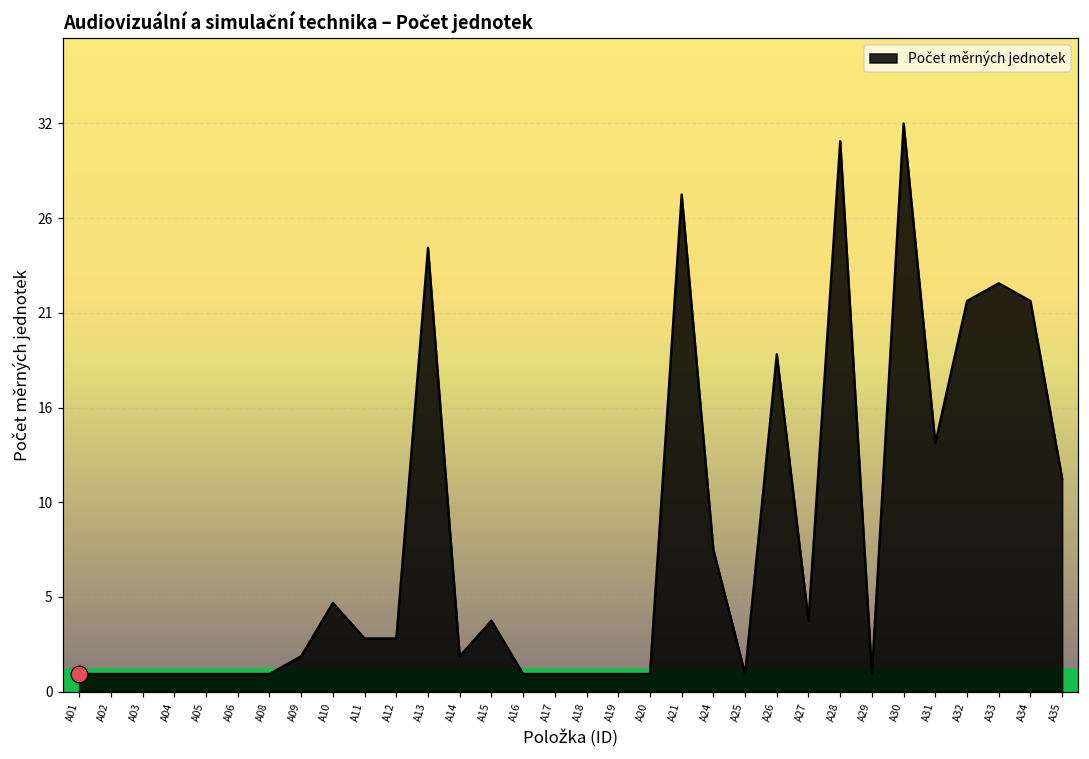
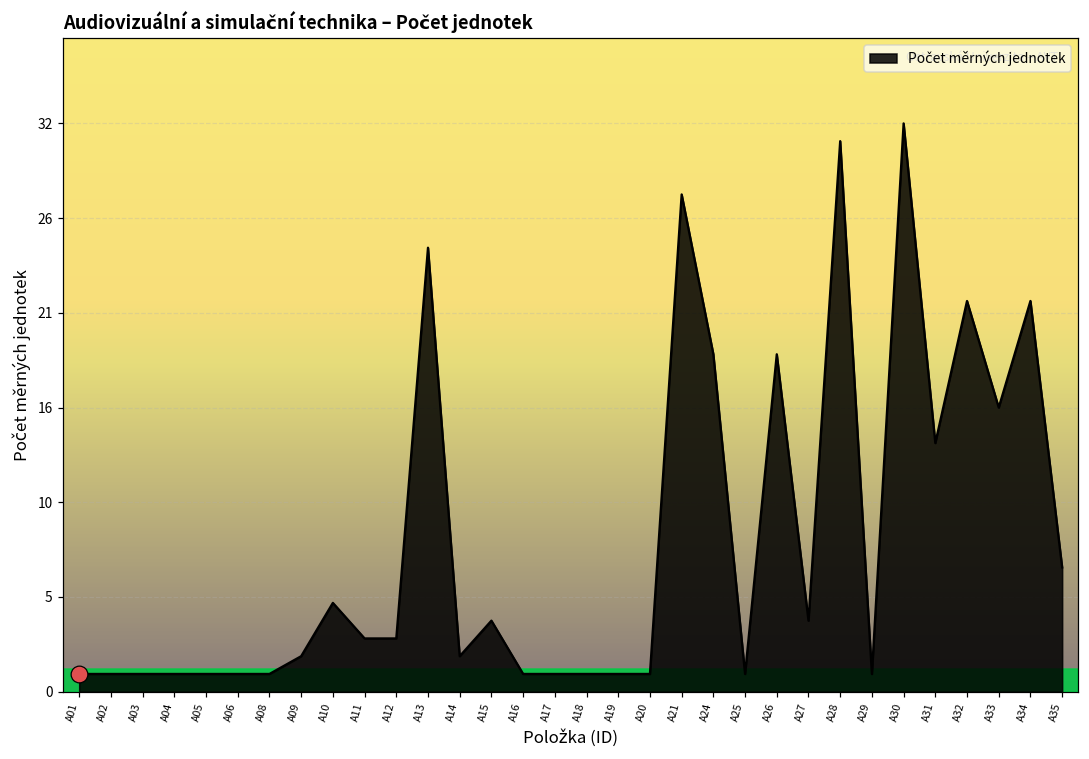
  {
    "Počet měrných jednotek": {
      "A09": 2,
      "A10": 5,
      "A11": 3,
      "A12": 3,
      "A13": 25,
      "A14": 2,
      "A15": 4,
      "A21": 28,
-     "A24": 8,
+     "A24": 19,
      "A26": 19,
      "A27": 4,
      "A28": 31,
      "A30": 32,
      "A31": 14,
      "A32": 22,
-     "A33": 23,
+     "A33": 16,
      "A34": 22,
-     "A35": 12
+     "A35": 7
    }
  }
